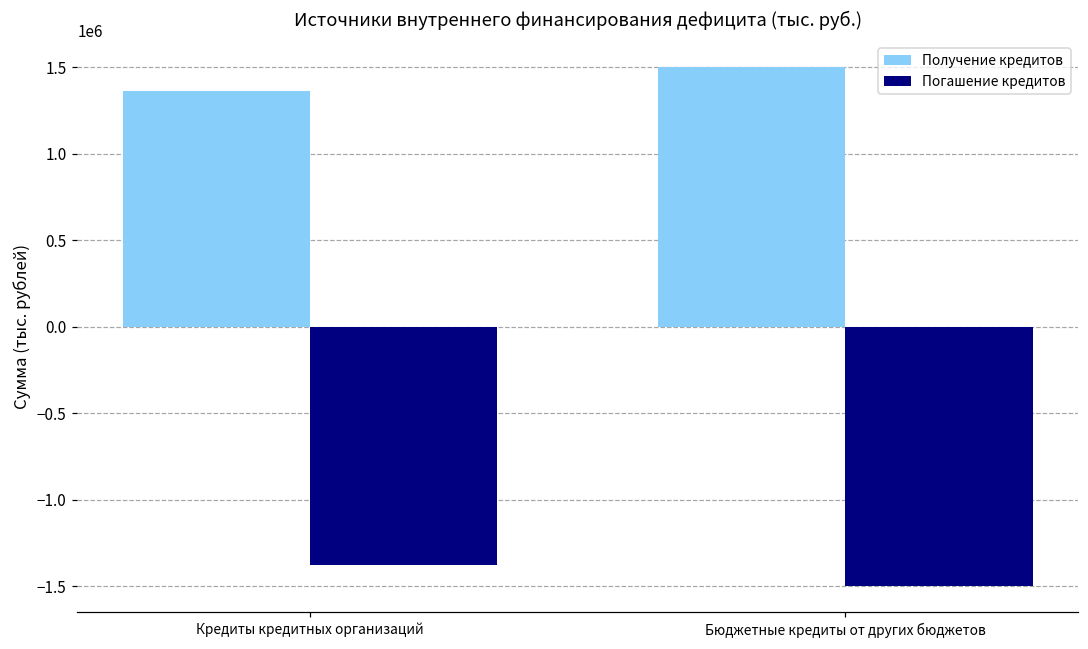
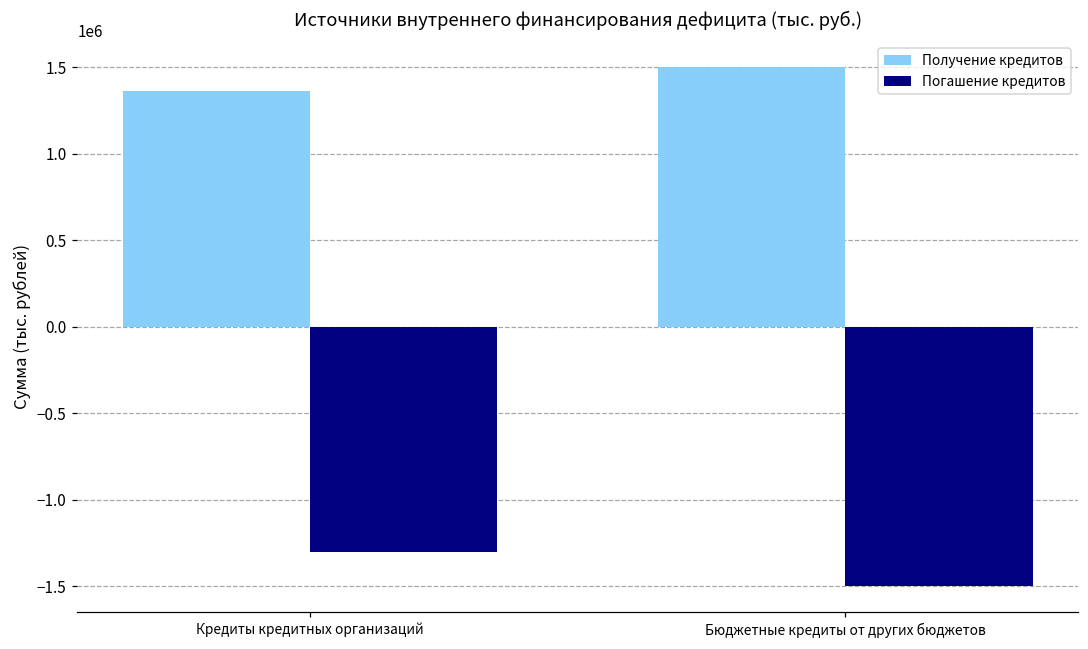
  {
    "Получение кредитов": {
      "Кредиты кредитных организаций": 1360000,
      "Бюджетные кредиты от других бюджетов": 1500000
    },
    "Погашение кредитов": {
-     "Кредиты кредитных организаций": -1370000,
+     "Кредиты кредитных организаций": -1300000,
      "Бюджетные кредиты от других бюджетов": -1500000
    }
  }
